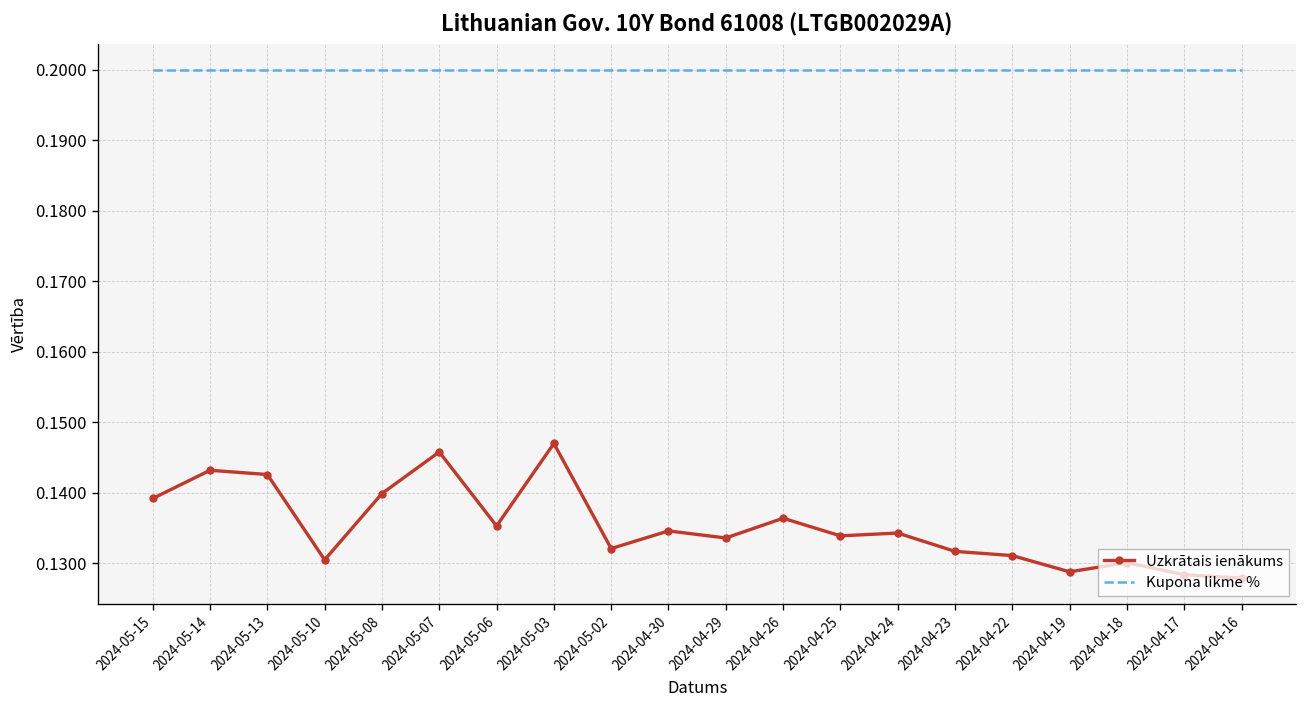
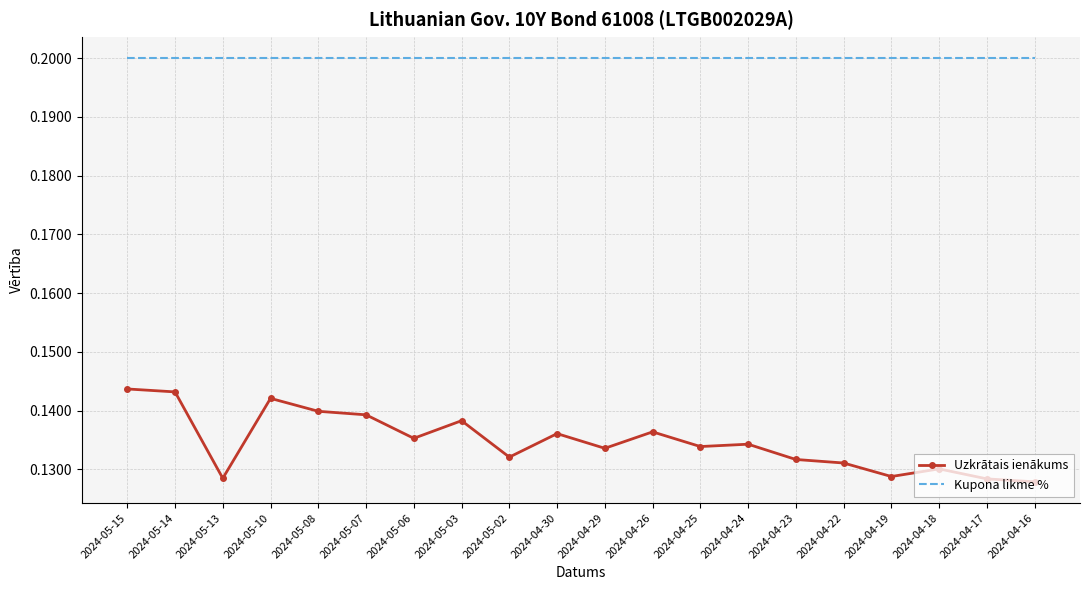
  {
    "Uzkrātais ienākums": {
-     "2024-05-15": 0.139,
+     "2024-05-15": 0.144,
      "2024-05-14": 0.143,
-     "2024-05-13": 0.143,
-     "2024-05-10": 0.131,
+     "2024-05-13": 0.129,
+     "2024-05-10": 0.142,
      "2024-05-08": 0.140,
-     "2024-05-07": 0.146,
+     "2024-05-07": 0.139,
      "2024-05-06": 0.135,
-     "2024-05-03": 0.147,
+     "2024-05-03": 0.138,
      "2024-05-02": 0.132,
-     "2024-04-30": 0.135,
+     "2024-04-30": 0.136,
      "2024-04-29": 0.134,
      "2024-04-26": 0.136,
      "2024-04-25": 0.134,
      "2024-04-24": 0.134,
      "2024-04-23": 0.132,
      "2024-04-22": 0.131,
      "2024-04-19": 0.129
    },
    "Kupona likme %": {
      "2024-05-15": 0.200,
      "2024-05-14": 0.200,
      "2024-05-13": 0.200,
      "2024-05-10": 0.200,
      "2024-05-08": 0.200,
      "2024-05-07": 0.200,
      "2024-05-06": 0.200,
      "2024-05-03": 0.200,
      "2024-05-02": 0.200,
      "2024-04-30": 0.200,
      "2024-04-29": 0.200,
      "2024-04-26": 0.200,
      "2024-04-25": 0.200,
      "2024-04-24": 0.200,
      "2024-04-23": 0.200,
      "2024-04-22": 0.200,
      "2024-04-19": 0.200,
      "2024-04-18": 0.200,
      "2024-04-17": 0.200,
      "2024-04-16": 0.200
    }
  }
